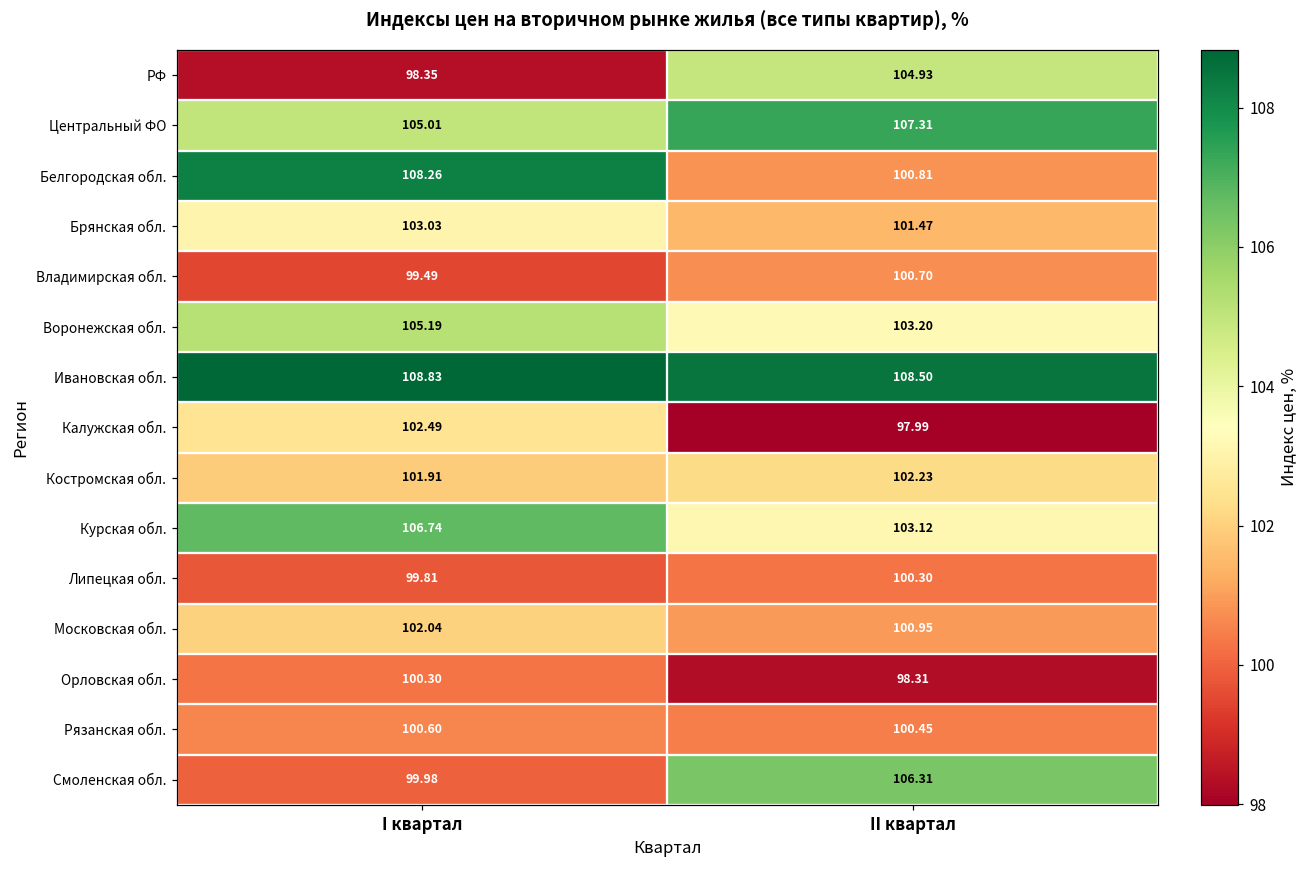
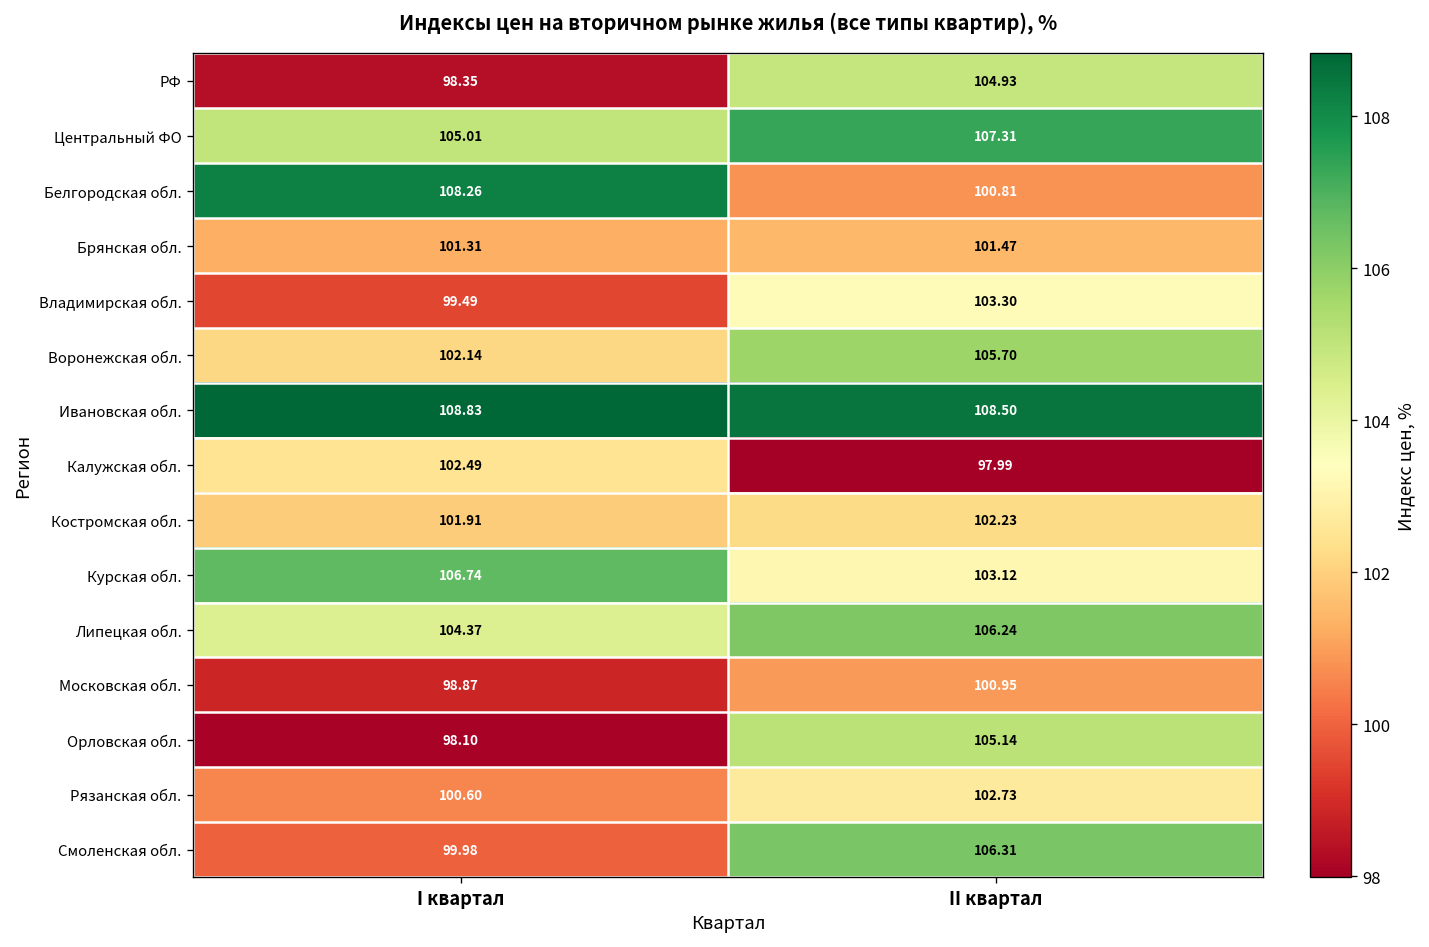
  {
    "РФ": {
      "I квартал": 98.35,
      "II квартал": 104.93
    },
    "Центральный ФО": {
      "I квартал": 105.01,
      "II квартал": 107.31
    },
    "Белгородская обл.": {
      "I квартал": 108.26,
      "II квартал": 100.81
    },
    "Брянская обл.": {
-     "I квартал": 103.03,
+     "I квартал": 101.31,
      "II квартал": 101.47
    },
    "Владимирская обл.": {
      "I квартал": 99.49,
-     "II квартал": 100.70
+     "II квартал": 103.30
    },
    "Воронежская обл.": {
-     "I квартал": 105.19,
-     "II квартал": 103.20
+     "I квартал": 102.14,
+     "II квартал": 105.70
    },
    "Ивановская обл.": {
      "I квартал": 108.83,
      "II квартал": 108.50
    },
    "Калужская обл.": {
      "I квартал": 102.49,
      "II квартал": 97.99
    },
    "Костромская обл.": {
      "I квартал": 101.91,
      "II квартал": 102.23
    },
    "Курская обл.": {
      "I квартал": 106.74,
      "II квартал": 103.12
    },
    "Липецкая обл.": {
-     "I квартал": 99.81,
-     "II квартал": 100.30
+     "I квартал": 104.37,
+     "II квартал": 106.24
    },
    "Московская обл.": {
-     "I квартал": 102.04,
+     "I квартал": 98.87,
      "II квартал": 100.95
    },
    "Орловская обл.": {
-     "I квартал": 100.30,
-     "II квартал": 98.31
+     "I квартал": 98.10,
+     "II квартал": 105.14
    },
    "Рязанская обл.": {
      "I квартал": 100.60,
-     "II квартал": 100.45
+     "II квартал": 102.73
    },
    "Смоленская обл.": {
      "I квартал": 99.98,
      "II квартал": 106.31
    }
  }
